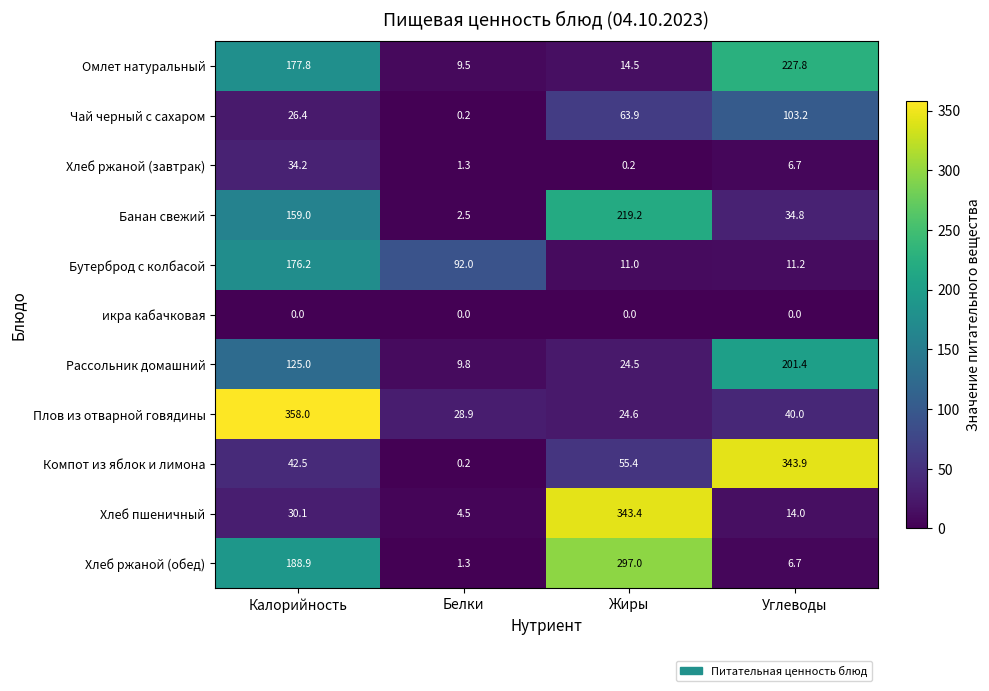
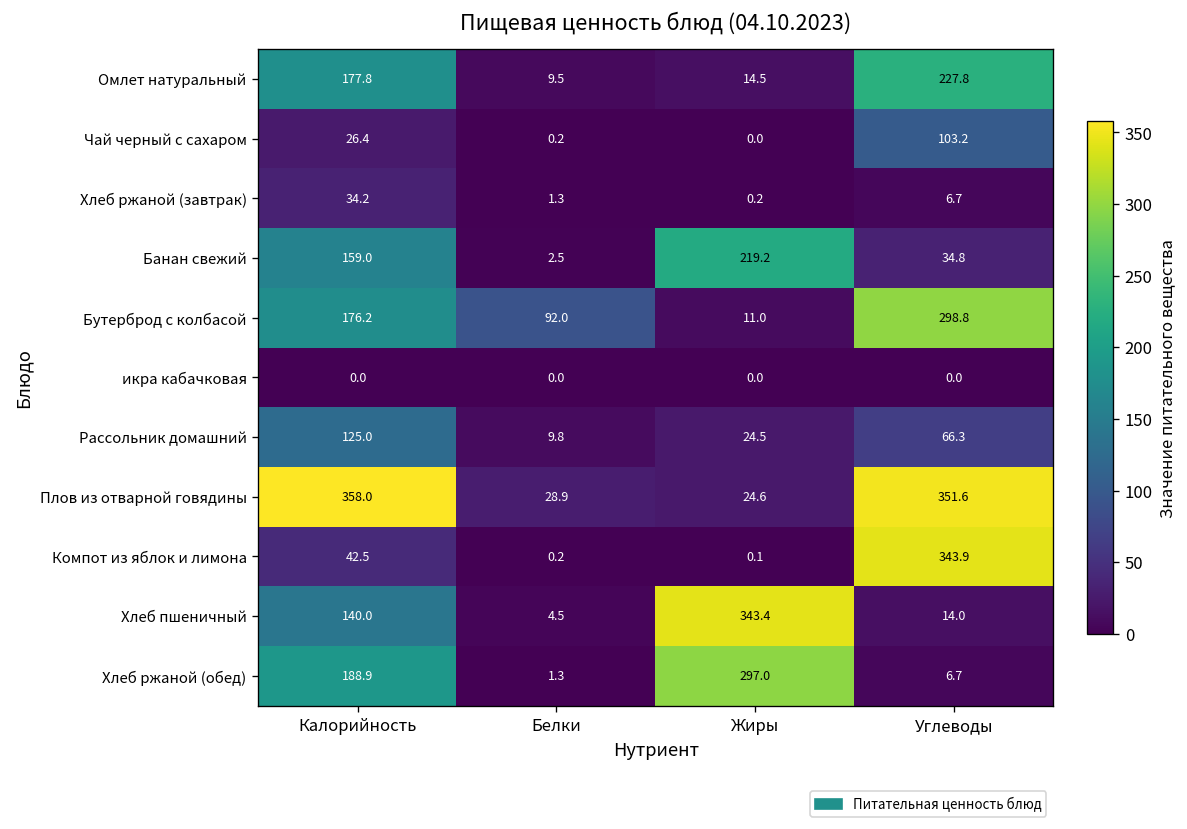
  {
    "Омлет натуральный": {
      "Калорийность": 177.8,
      "Белки": 9.5,
      "Жиры": 14.5,
      "Углеводы": 227.8
    },
    "Чай черный с сахаром": {
      "Калорийность": 26.4,
      "Белки": 0.2,
-     "Жиры": 63.9,
+     "Жиры": 0.0,
      "Углеводы": 103.2
    },
    "Хлеб ржаной (завтрак)": {
      "Калорийность": 34.2,
      "Белки": 1.3,
      "Жиры": 0.2,
      "Углеводы": 6.7
    },
    "Банан свежий": {
      "Калорийность": 159.0,
      "Белки": 2.5,
      "Жиры": 219.2,
      "Углеводы": 34.8
    },
    "Бутерброд с колбасой": {
      "Калорийность": 176.2,
      "Белки": 92.0,
      "Жиры": 11.0,
-     "Углеводы": 11.2
+     "Углеводы": 298.8
    },
    "икра кабачковая": {
      "Калорийность": 0.0,
      "Белки": 0.0,
      "Жиры": 0.0,
      "Углеводы": 0.0
    },
    "Рассольник домашний": {
      "Калорийность": 125.0,
      "Белки": 9.8,
      "Жиры": 24.5,
-     "Углеводы": 201.4
+     "Углеводы": 66.3
    },
    "Плов из отварной говядины": {
      "Калорийность": 358.0,
      "Белки": 28.9,
      "Жиры": 24.6,
-     "Углеводы": 40.0
+     "Углеводы": 351.6
    },
    "Компот из яблок и лимона": {
      "Калорийность": 42.5,
      "Белки": 0.2,
-     "Жиры": 55.4,
+     "Жиры": 0.1,
      "Углеводы": 343.9
    },
    "Хлеб пшеничный": {
-     "Калорийность": 30.1,
+     "Калорийность": 140.0,
      "Белки": 4.5,
      "Жиры": 343.4,
      "Углеводы": 14.0
    },
    "Хлеб ржаной (обед)": {
      "Калорийность": 188.9,
      "Белки": 1.3,
      "Жиры": 297.0,
      "Углеводы": 6.7
    }
  }
